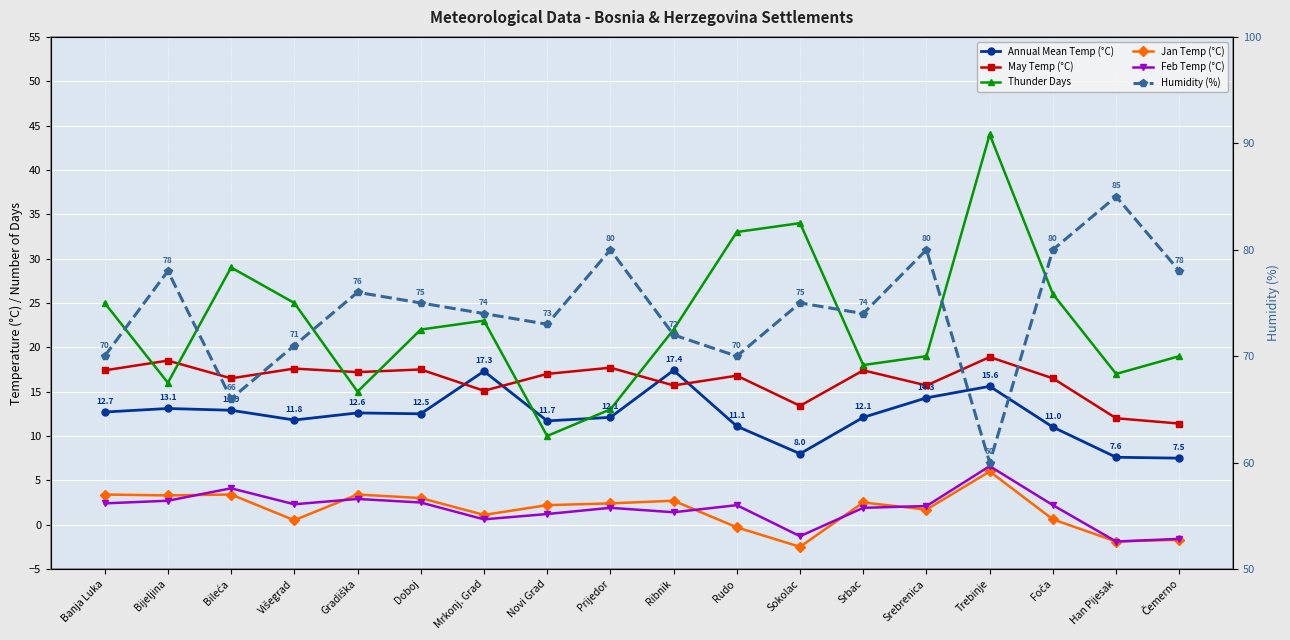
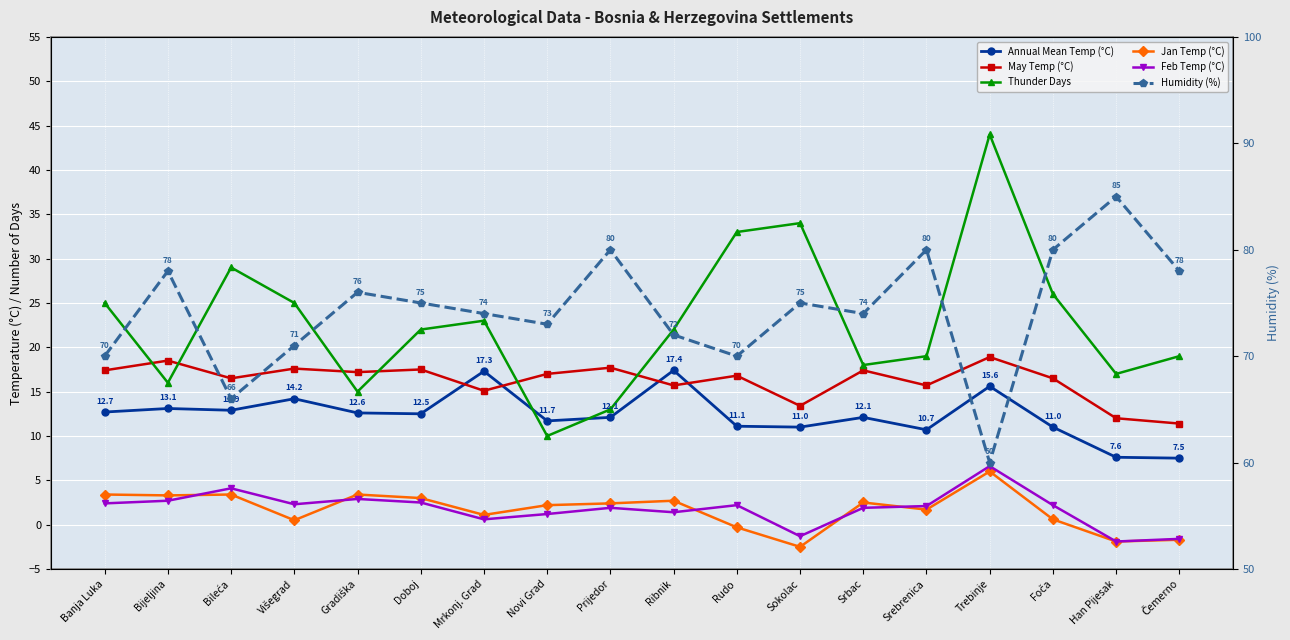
  {
    "Annual Mean Temp (°C)": {
      "Banja Luka": 12.7,
      "Bijeljina": 13.1,
-     "Višegrad": 11.8,
+     "Višegrad": 14.2,
      "Gradiška": 12.6,
      "Doboj": 12.5,
      "Mrkonj. Grad": 17.3,
      "Novi Grad": 11.7,
      "Ribnik": 17.4,
      "Rudo": 11.1,
-     "Sokolac": 8.0,
+     "Sokolac": 11.0,
      "Srbac": 12.1,
-     "Srebrenica": 14.3,
+     "Srebrenica": 10.7,
      "Trebinje": 15.6,
      "Foča": 11.0,
      "Han Pijesak": 7.6,
      "Čemerno": 7.5
    },
    "Humidity (%)": {
      "Banja Luka": 70,
      "Bijeljina": 78,
      "Bileća": 66,
      "Višegrad": 71,
      "Gradiška": 76,
      "Doboj": 75,
      "Mrkonj. Grad": 74,
      "Novi Grad": 73,
      "Prijedor": 80,
      "Rudo": 70,
      "Sokolac": 75,
      "Srbac": 74,
      "Srebrenica": 80,
      "Trebinje": 60,
      "Foča": 80,
      "Han Pijesak": 85,
      "Čemerno": 78
    }
  }
